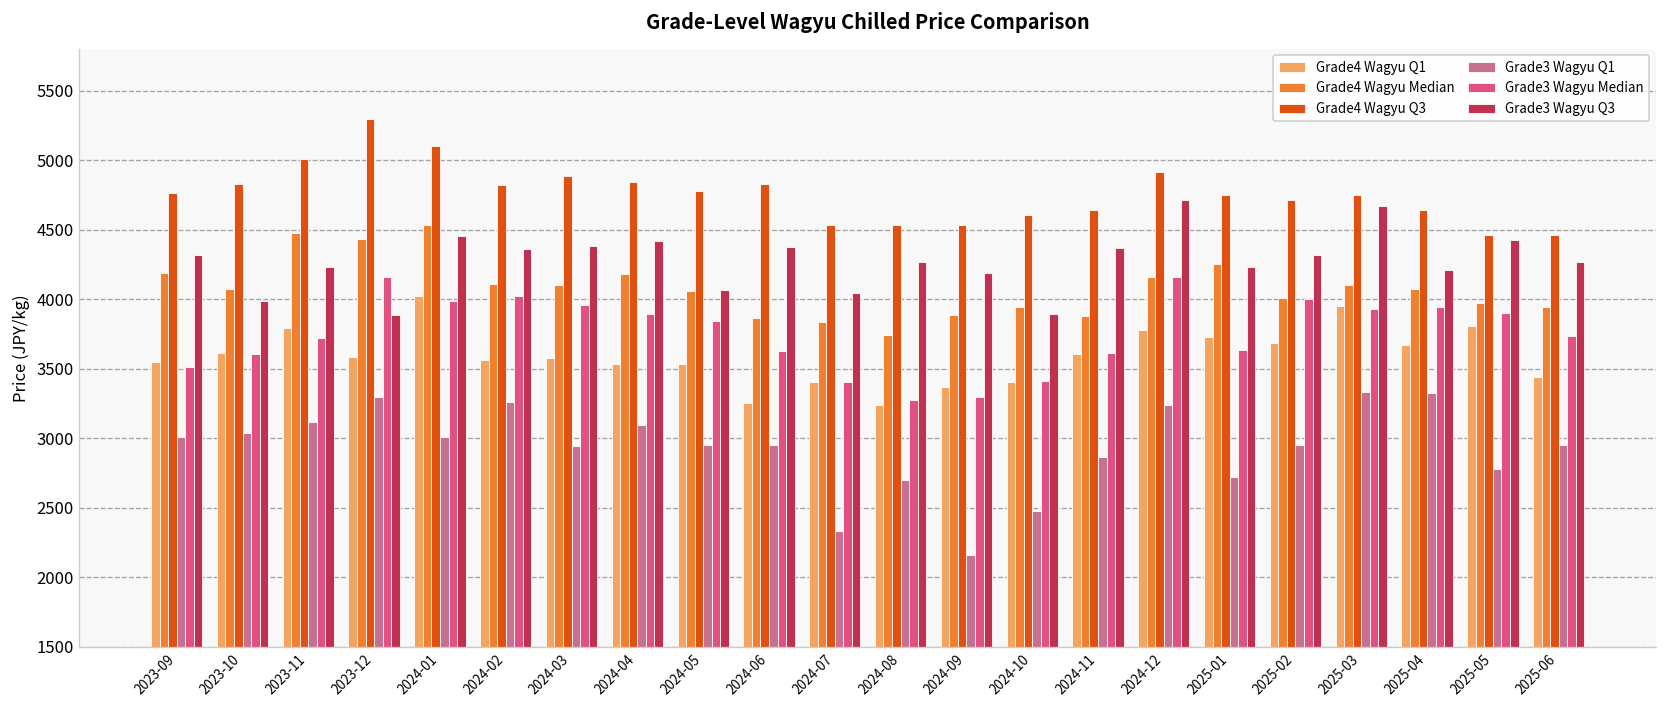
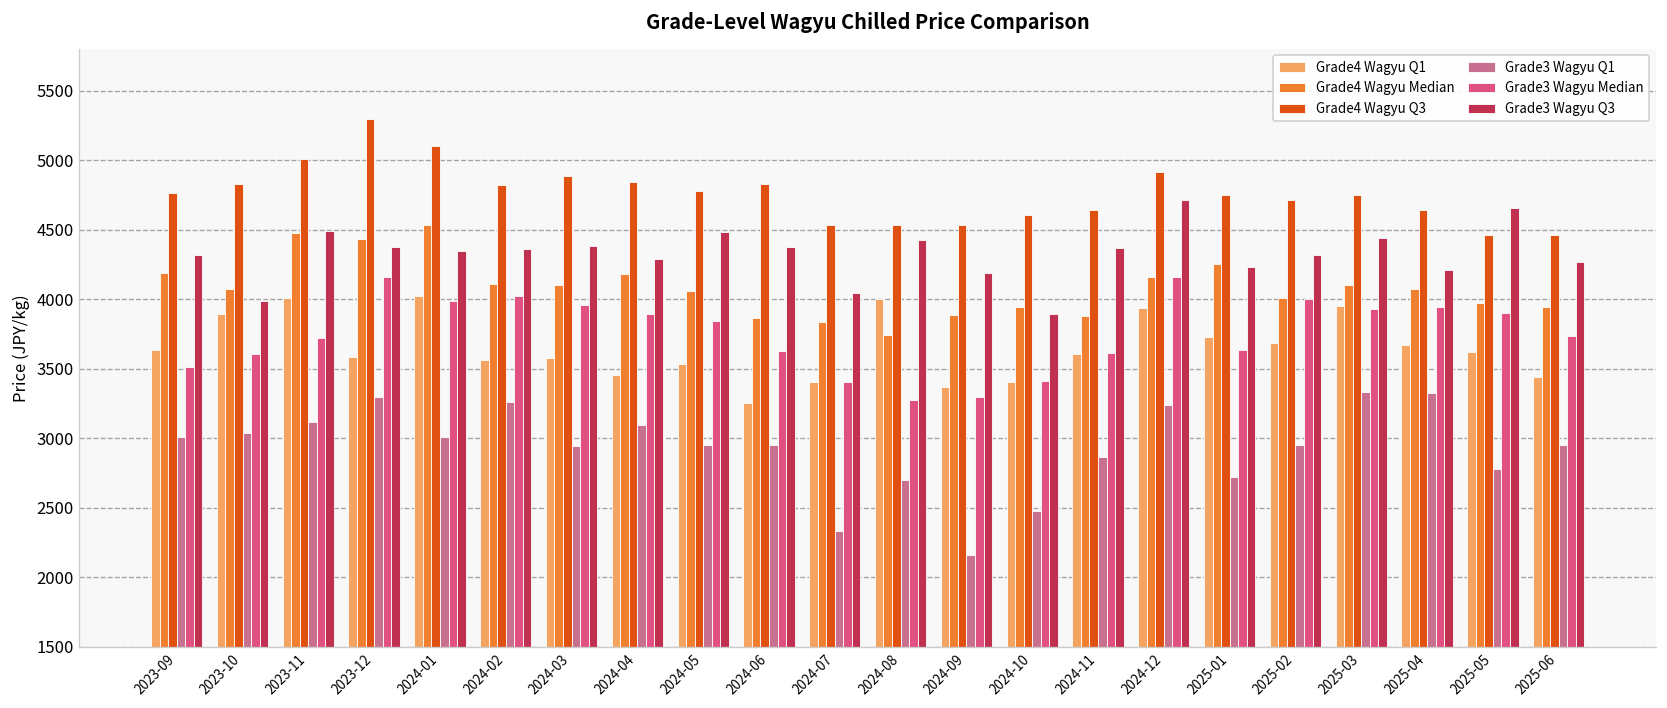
  {
    "Grade4 Wagyu Q1": {
-     "2023-09": 3550,
-     "2023-10": 3610,
-     "2023-11": 3800,
+     "2023-09": 3630,
+     "2023-10": 3890,
+     "2023-11": 4010,
      "2023-12": 3590,
      "2024-01": 4030,
      "2024-02": 3560,
      "2024-03": 3580,
-     "2024-04": 3530,
+     "2024-04": 3450,
      "2024-05": 3540,
      "2024-06": 3250,
      "2024-07": 3410,
-     "2024-08": 3240,
+     "2024-08": 4000,
      "2024-09": 3370,
      "2024-10": 3400,
      "2024-11": 3600,
-     "2024-12": 3780,
+     "2024-12": 3940,
      "2025-01": 3730,
      "2025-02": 3690,
      "2025-03": 3950,
      "2025-04": 3670,
-     "2025-05": 3810,
+     "2025-05": 3620,
      "2025-06": 3440
    },
    "Grade3 Wagyu Q3": {
      "2023-09": 4310,
      "2023-10": 3990,
-     "2023-11": 4230,
-     "2023-12": 3880,
-     "2024-01": 4450,
+     "2023-11": 4490,
+     "2023-12": 4370,
+     "2024-01": 4350,
      "2024-02": 4360,
      "2024-03": 4380,
-     "2024-04": 4420,
-     "2024-05": 4070,
+     "2024-04": 4290,
+     "2024-05": 4480,
      "2024-06": 4370,
      "2024-07": 4040,
-     "2024-08": 4270,
+     "2024-08": 4430,
      "2024-09": 4190,
      "2024-10": 3890,
      "2024-11": 4370,
      "2024-12": 4710,
      "2025-01": 4230,
      "2025-02": 4320,
-     "2025-03": 4670,
+     "2025-03": 4440,
      "2025-04": 4210,
-     "2025-05": 4420,
+     "2025-05": 4660,
      "2025-06": 4270
    }
  }
